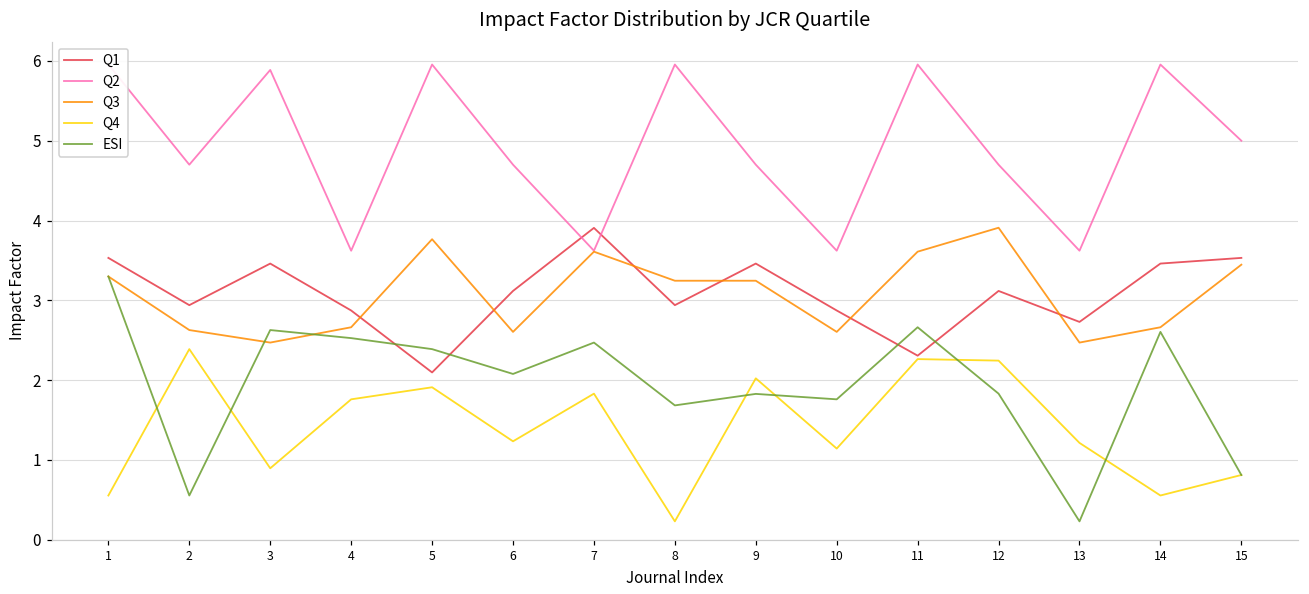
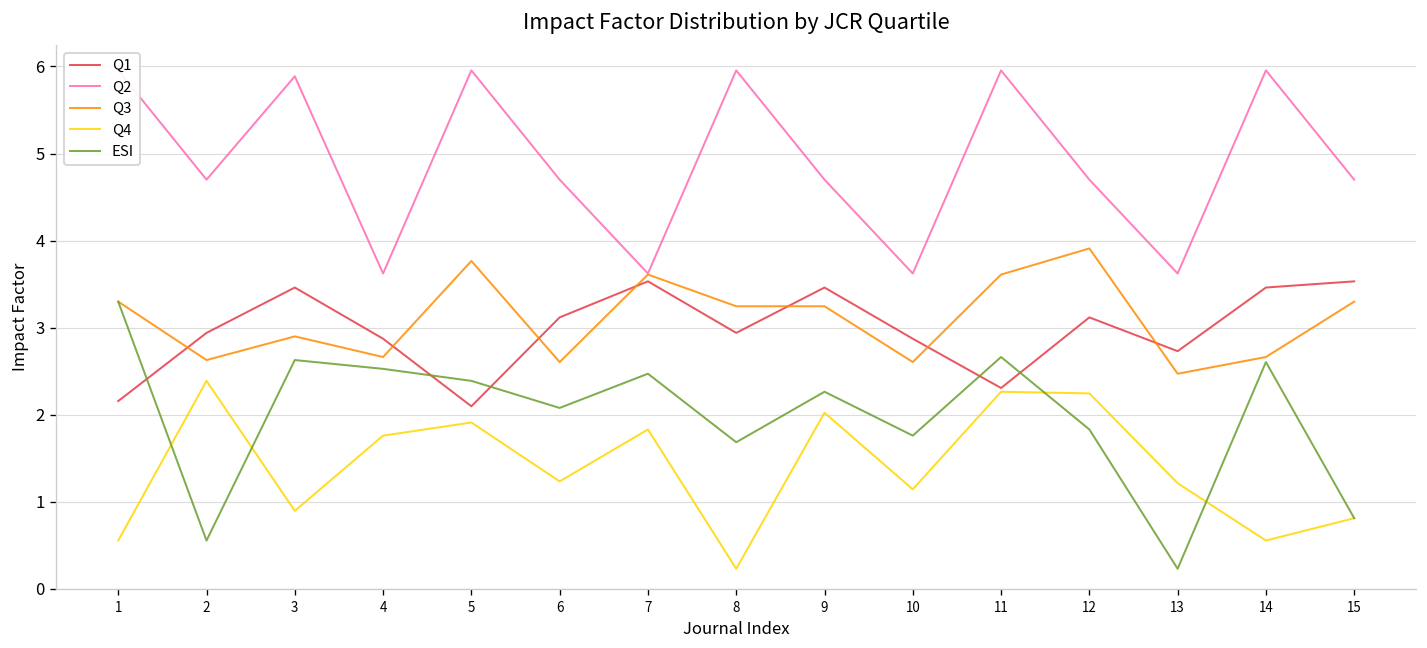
  {
    "Q1": {
-     "1": 3.5,
+     "1": 2.2,
      "2": 2.9,
      "3": 3.5,
      "4": 2.9,
      "5": 2.1,
      "6": 3.1,
-     "7": 3.9,
+     "7": 3.5,
      "8": 2.9,
      "9": 3.5,
      "10": 2.9,
      "11": 2.3,
      "12": 3.1,
      "13": 2.7,
      "14": 3.5,
      "15": 3.5
    },
    "Q2": {
      "2": 4.7,
      "3": 5.9,
      "4": 3.6,
      "5": 6.0,
      "6": 4.7,
      "8": 6.0,
      "9": 4.7,
      "10": 3.6,
      "11": 6.0,
      "12": 4.7,
      "13": 3.6,
      "14": 6.0,
-     "15": 5.0
+     "15": 4.7
    },
    "Q3": {
      "2": 2.6,
-     "3": 2.5,
+     "3": 2.9,
      "4": 2.7,
      "5": 3.8,
      "6": 2.6,
      "8": 3.2,
      "9": 3.2,
      "10": 2.6,
      "11": 3.6,
      "12": 3.9,
      "13": 2.5,
      "14": 2.7,
-     "15": 3.4
+     "15": 3.3
    },
    "Q4": {
      "1": 0.6,
      "2": 2.4,
      "3": 0.9,
      "4": 1.8,
      "5": 1.9,
      "6": 1.2,
      "7": 1.8,
      "8": 0.2,
      "9": 2.0,
      "10": 1.1,
      "11": 2.3,
      "12": 2.2,
      "13": 1.2,
      "14": 0.6
    },
    "ESI": {
      "2": 0.6,
      "3": 2.6,
      "4": 2.5,
      "5": 2.4,
      "6": 2.1,
      "7": 2.5,
      "8": 1.7,
-     "9": 1.8,
+     "9": 2.3,
      "10": 1.8,
      "11": 2.7,
      "12": 1.8,
      "13": 0.2,
      "14": 2.6
    }
  }
